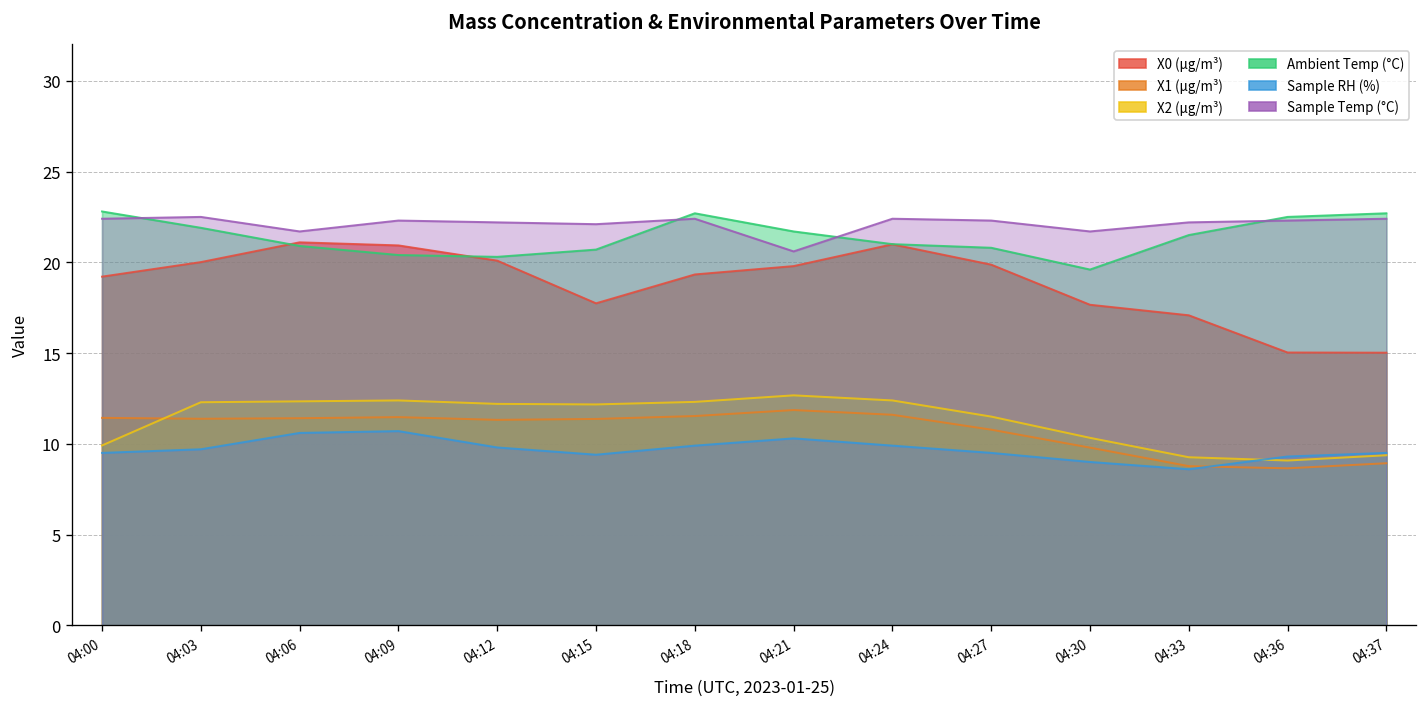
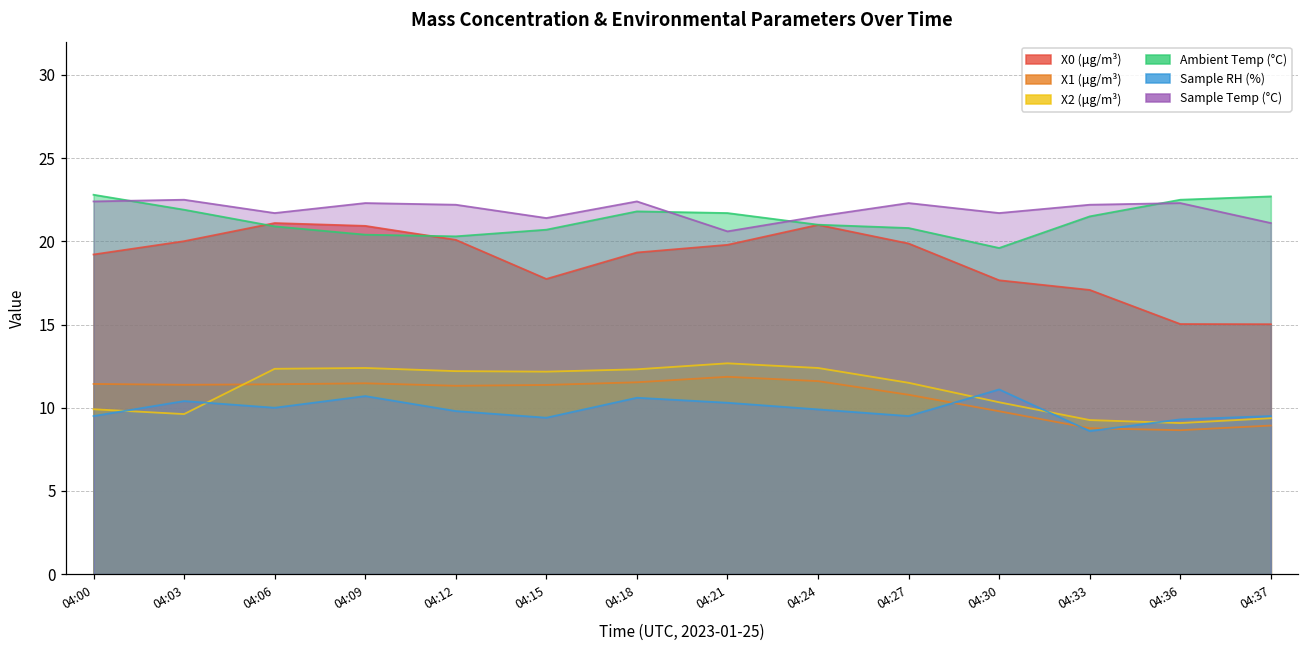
  {
    "X2 (μg/m³)": {
      "04:00": 9.9,
-     "04:03": 12.3,
+     "04:03": 9.6,
      "04:06": 12.3,
      "04:09": 12.4,
      "04:12": 12.2,
      "04:15": 12.2,
      "04:18": 12.3,
      "04:21": 12.7,
      "04:24": 12.4,
      "04:27": 11.5,
      "04:30": 10.3,
      "04:33": 9.3,
      "04:36": 9.1
    },
    "Ambient Temp (°C)": {
      "04:00": 22.8,
      "04:03": 21.9,
      "04:06": 20.9,
      "04:09": 20.4,
      "04:12": 20.3,
      "04:15": 20.7,
-     "04:18": 22.7,
+     "04:18": 21.8,
      "04:21": 21.7,
      "04:27": 20.8,
      "04:30": 19.6,
      "04:33": 21.5,
      "04:36": 22.5,
      "04:37": 22.7
    },
    "Sample RH (%)": {
      "04:00": 9.5,
-     "04:03": 9.7,
-     "04:06": 10.6,
+     "04:03": 10.4,
+     "04:06": 10.0,
      "04:09": 10.7,
      "04:12": 9.8,
      "04:15": 9.4,
-     "04:18": 9.9,
+     "04:18": 10.6,
      "04:21": 10.3,
      "04:24": 9.9,
      "04:27": 9.5,
-     "04:30": 9.0,
+     "04:30": 11.1,
      "04:33": 8.6,
      "04:36": 9.3
    },
    "Sample Temp (°C)": {
      "04:00": 22.4,
      "04:03": 22.5,
      "04:06": 21.7,
      "04:09": 22.3,
      "04:12": 22.2,
-     "04:15": 22.1,
+     "04:15": 21.4,
      "04:18": 22.4,
      "04:21": 20.6,
-     "04:24": 22.4,
+     "04:24": 21.5,
      "04:27": 22.3,
      "04:30": 21.7,
      "04:33": 22.2,
      "04:36": 22.3,
-     "04:37": 22.4
+     "04:37": 21.1
    }
  }
